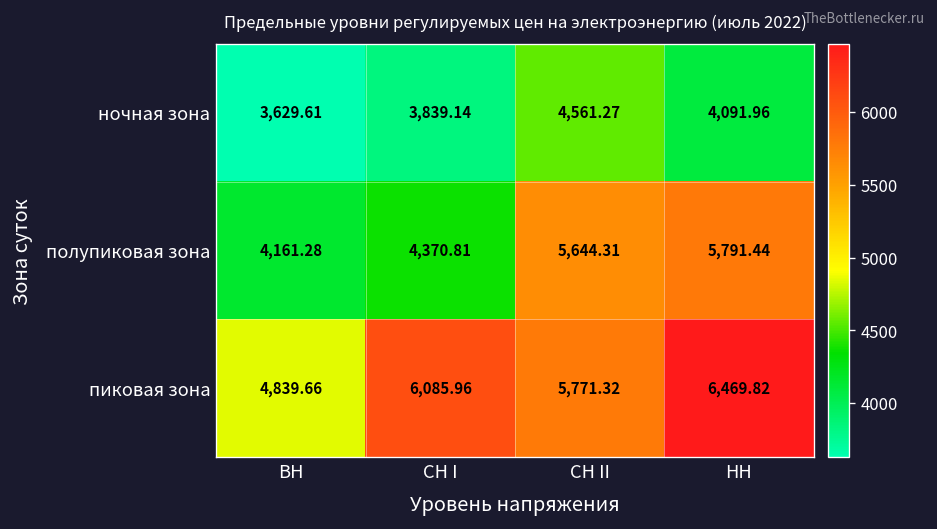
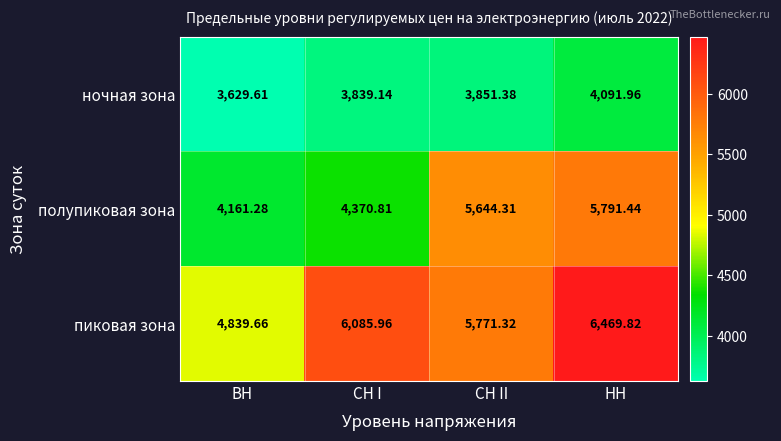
  {
    "ночная зона": {
      "ВН": "3,629.61",
      "СН I": "3,839.14",
-     "СН II": "4,561.27",
+     "СН II": "3,851.38",
      "НН": "4,091.96"
    },
    "полупиковая зона": {
      "ВН": "4,161.28",
      "СН I": "4,370.81",
      "СН II": "5,644.31",
      "НН": "5,791.44"
    },
    "пиковая зона": {
      "ВН": "4,839.66",
      "СН I": "6,085.96",
      "СН II": "5,771.32",
      "НН": "6,469.82"
    }
  }
